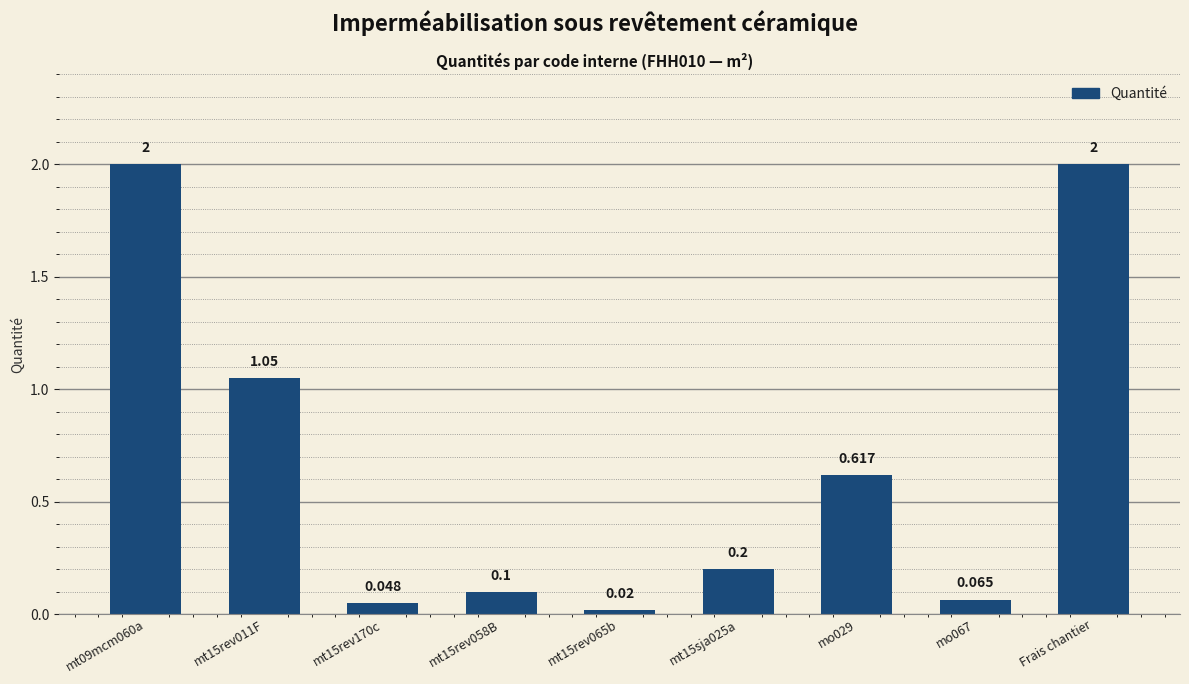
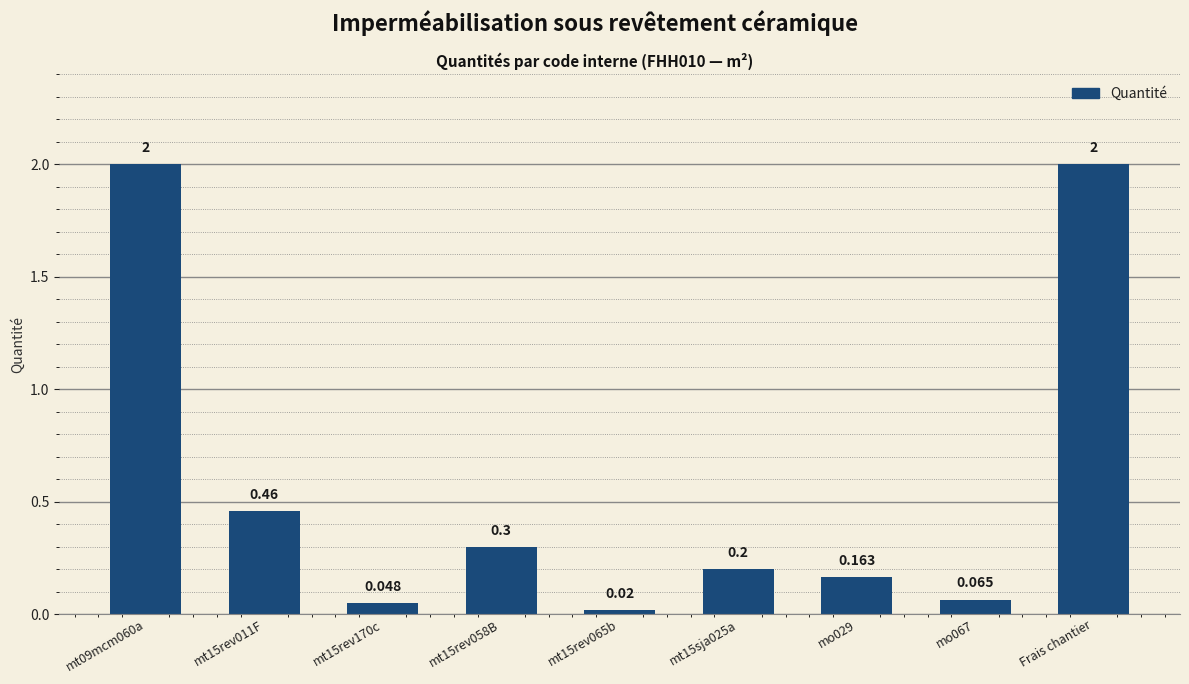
  {
    "mt09mcm060a": 2,
-   "mt15rev011F": 1.05,
+   "mt15rev011F": 0.46,
    "mt15rev170c": 0.048,
-   "mt15rev058B": 0.1,
+   "mt15rev058B": 0.3,
    "mt15rev065b": 0.02,
    "mt15sja025a": 0.2,
-   "mo029": 0.617,
+   "mo029": 0.163,
    "mo067": 0.065,
    "Frais chantier": 2
  }
